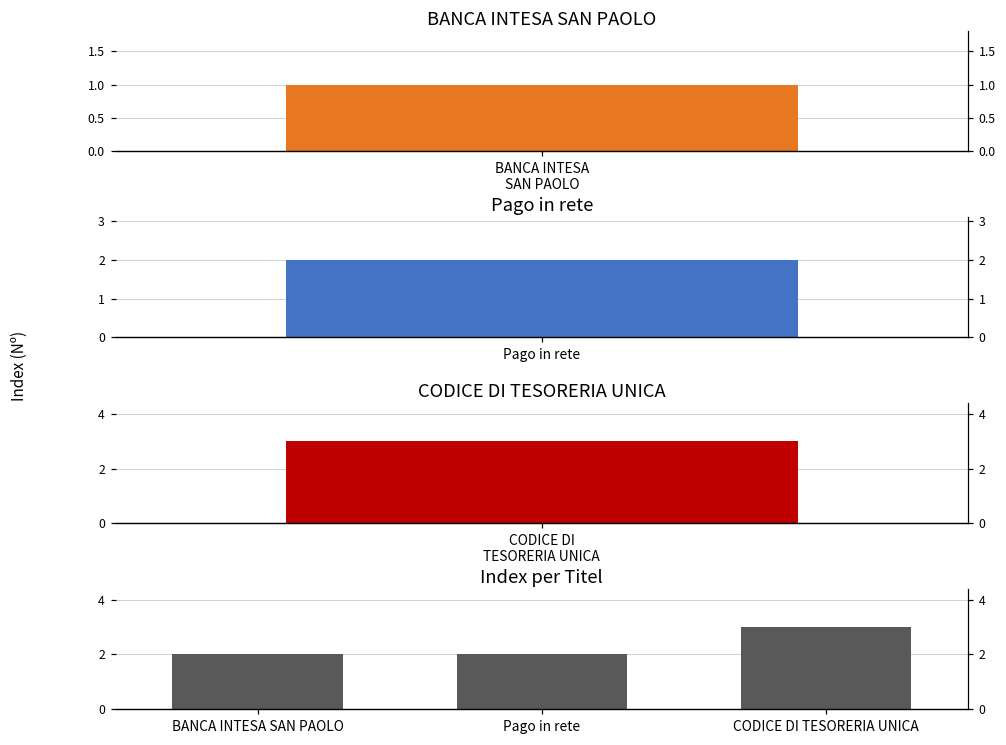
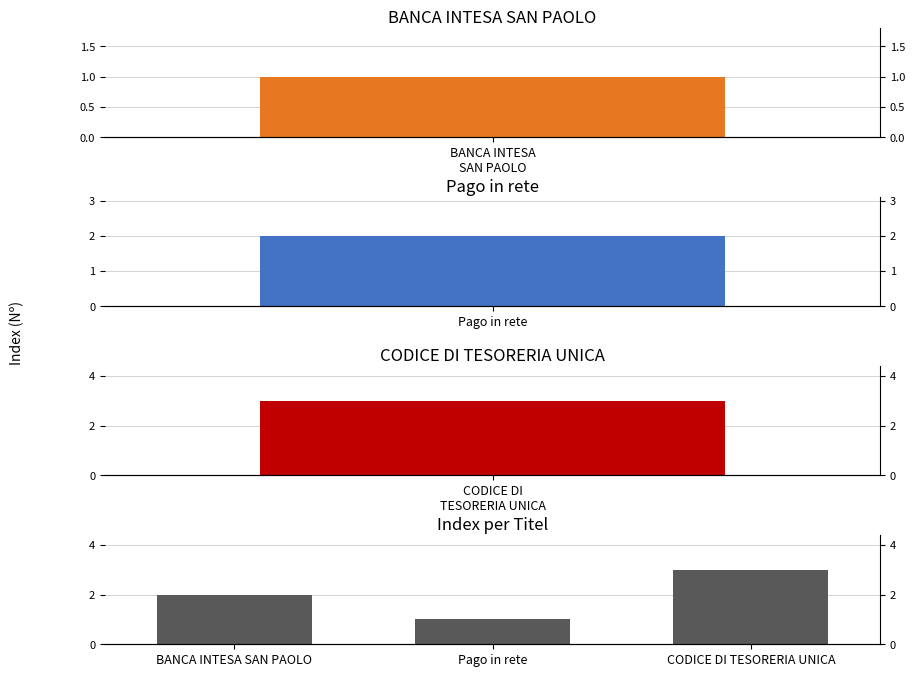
  {
    "BANCA INTESA SAN PAOLO": {
      "BANCA INTESA SAN PAOLO": 1.0
    },
    "Pago in rete": {
      "Pago in rete": 2.0
    },
    "CODICE DI TESORERIA UNICA": {
      "CODICE DI TESORERIA UNICA": 3.0
    },
    "Index per Titel": {
      "BANCA INTESA SAN PAOLO": 2,
-     "Pago in rete": 2,
+     "Pago in rete": 1,
      "CODICE DI TESORERIA UNICA": 3
    }
  }
